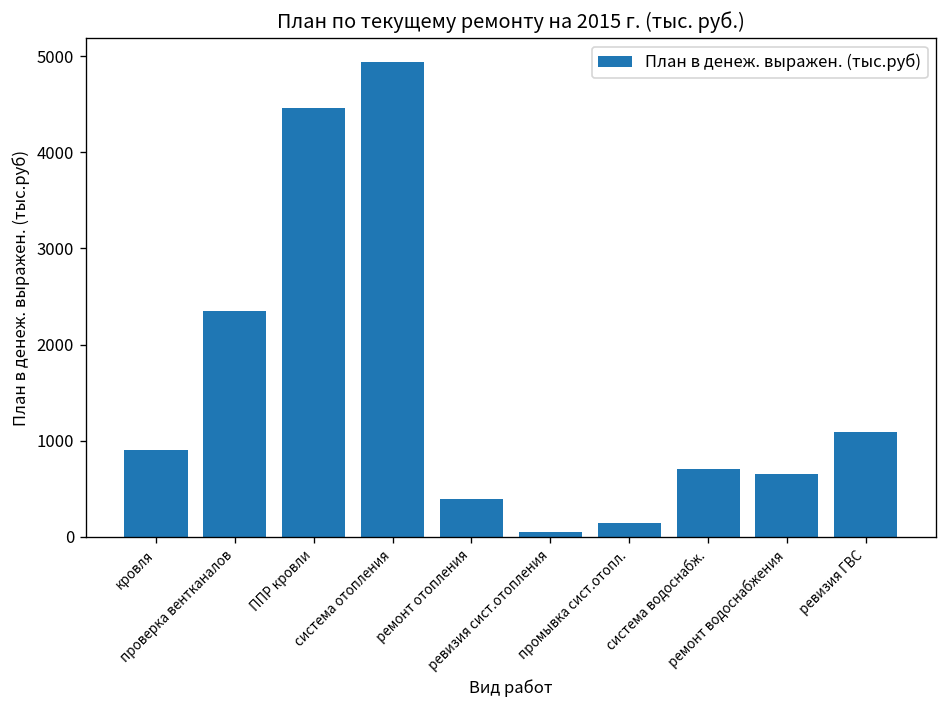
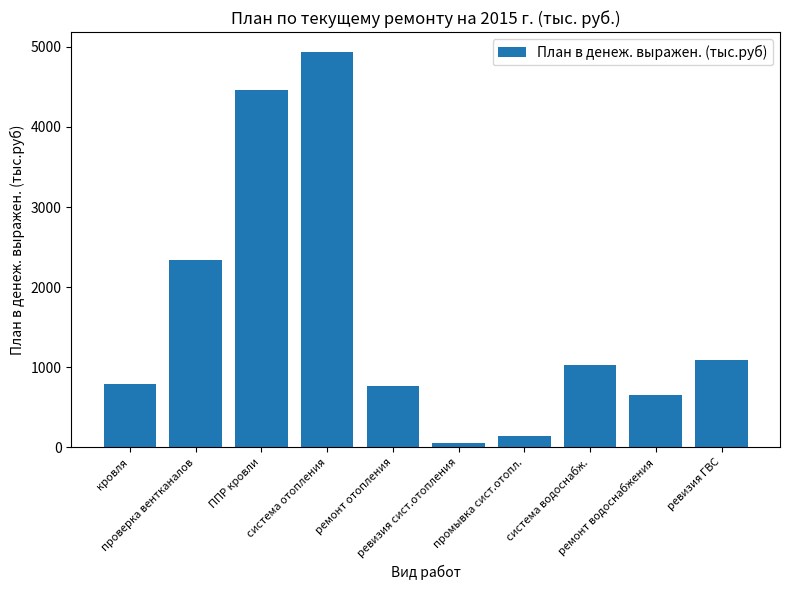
  {
-   "кровля": 900,
+   "кровля": 800,
    "проверка вентканалов": 2300,
    "ППР кровли": 4500,
    "система отопления": 4900,
-   "ремонт отопления": 400,
+   "ремонт отопления": 800,
    "ревизия сист.отопления": 0,
    "промывка сист.отопл.": 100,
-   "система водоснабж.": 700,
+   "система водоснабж.": 1000,
    "ремонт водоснабжения": 700,
    "ревизия ГВС": 1100
  }
